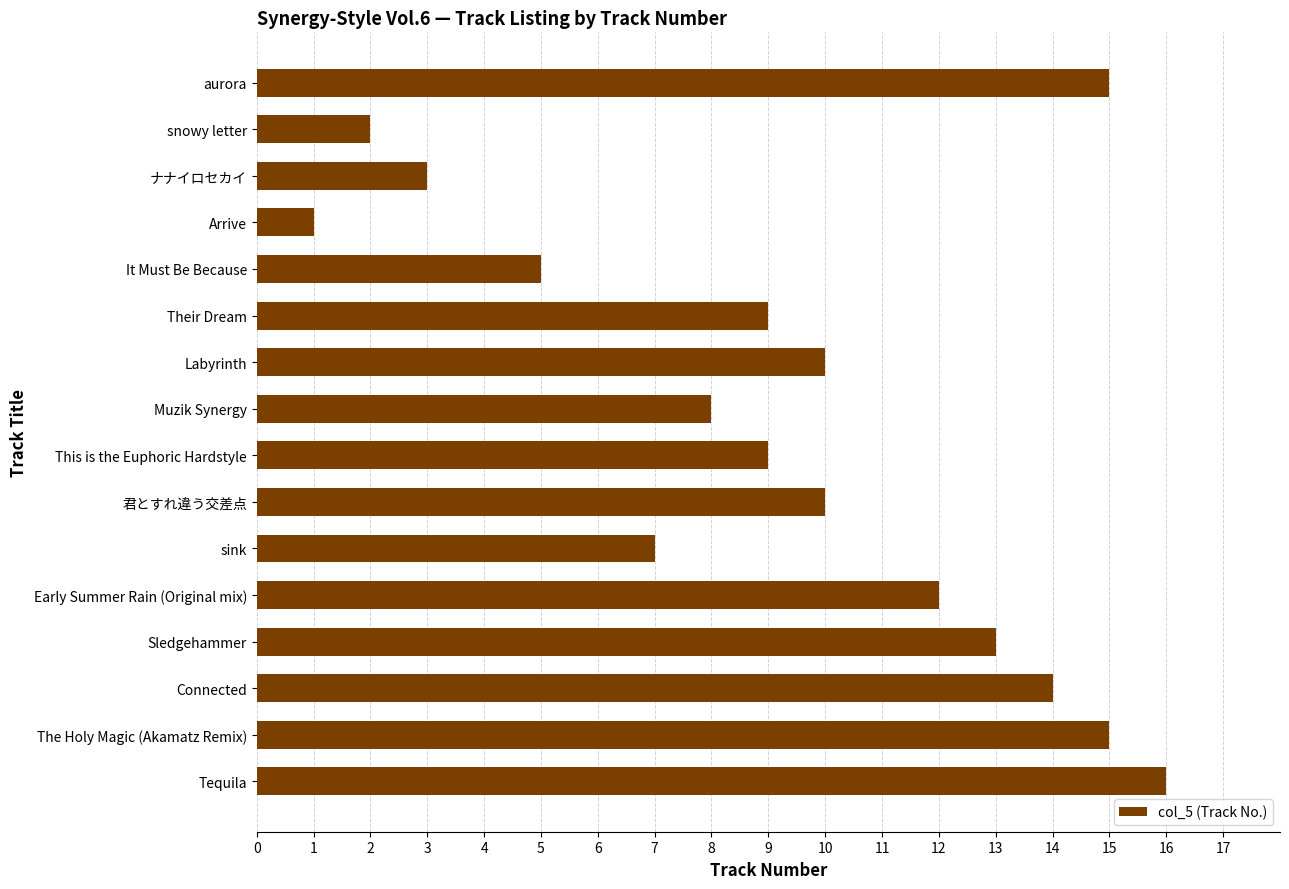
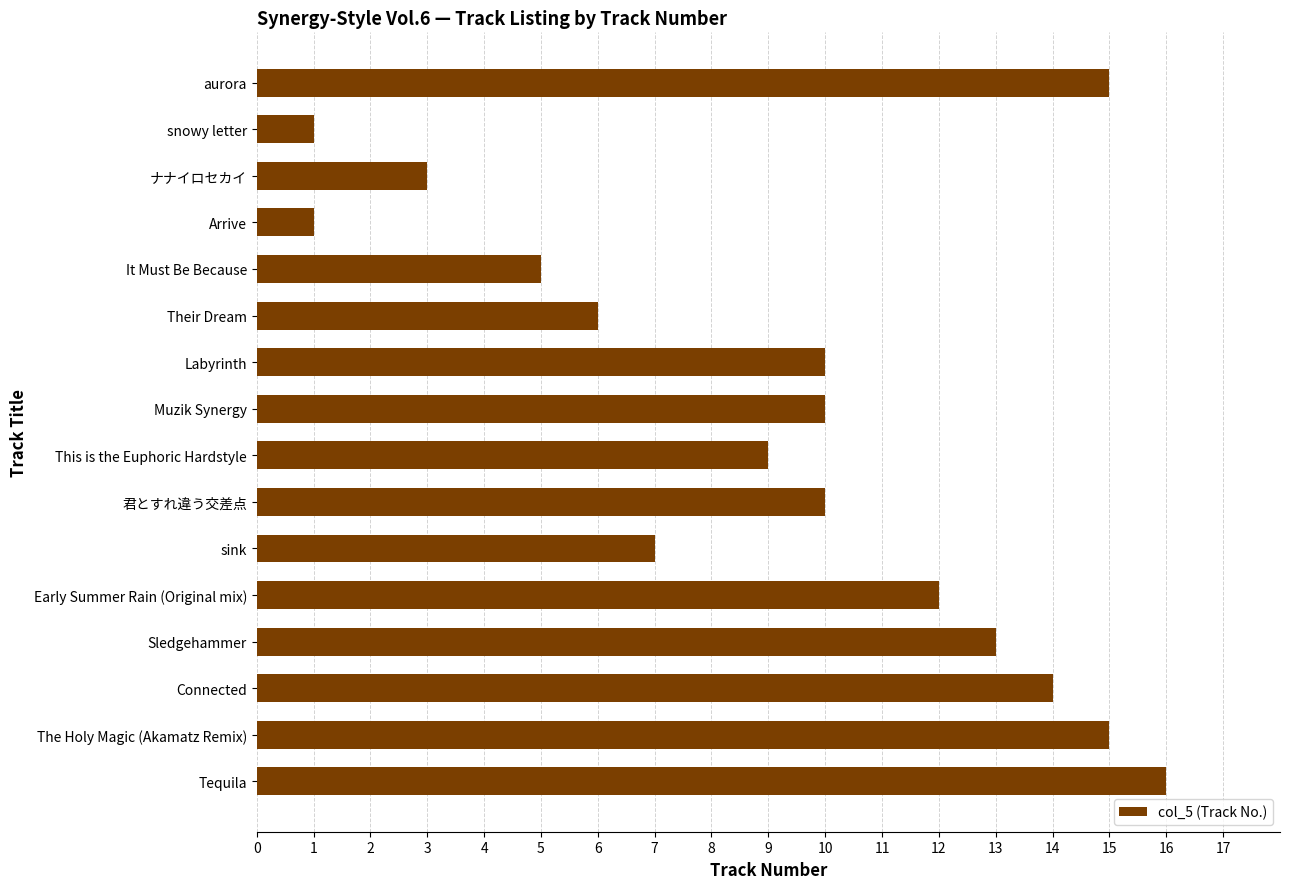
  {
    "aurora": 15,
-   "snowy letter": 2,
+   "snowy letter": 1,
    "ナナイロセカイ": 3,
    "Arrive": 1,
    "It Must Be Because": 5,
-   "Their Dream": 9,
+   "Their Dream": 6,
    "Labyrinth": 10,
-   "Muzik Synergy": 8,
+   "Muzik Synergy": 10,
    "This is the Euphoric Hardstyle": 9,
    "君とすれ違う交差点": 10,
    "sink": 7,
    "Early Summer Rain (Original mix)": 12,
    "Sledgehammer": 13,
    "Connected": 14,
    "The Holy Magic (Akamatz Remix)": 15,
    "Tequila": 16
  }
